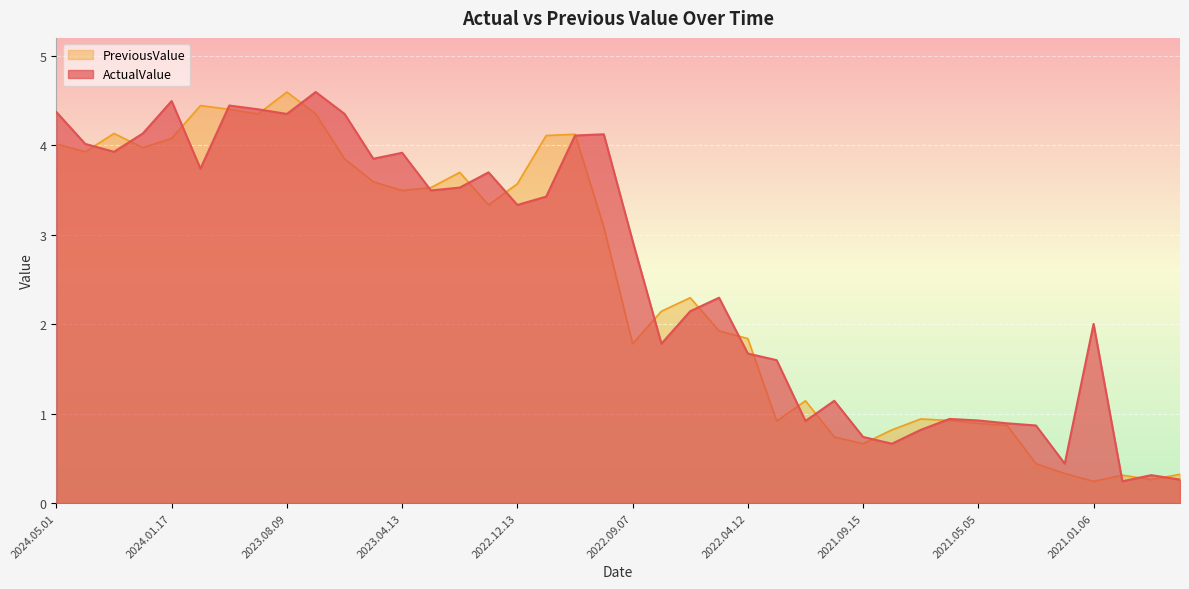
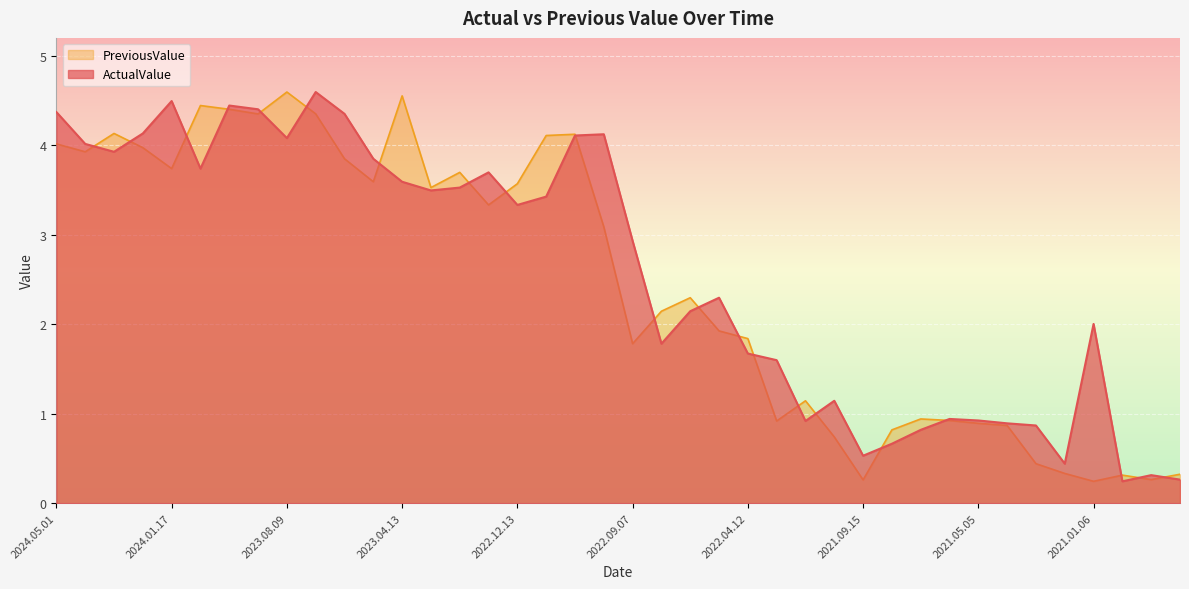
  {
    "PreviousValue": {
      "2024.05.01": 4.0,
-     "2024.01.17": 4.1,
+     "2024.01.17": 3.7,
      "2023.08.09": 4.6,
-     "2023.04.13": 3.5,
+     "2023.04.13": 4.6,
      "2022.12.13": 3.6,
      "2022.09.07": 1.8,
      "2022.04.12": 1.8,
-     "2021.09.15": 0.7,
+     "2021.09.15": 0.3,
      "2021.05.05": 0.9,
      "2021.01.06": 0.2
    },
    "ActualValue": {
      "2024.05.01": 4.4,
      "2024.01.17": 4.5,
-     "2023.08.09": 4.4,
-     "2023.04.13": 3.9,
+     "2023.08.09": 4.1,
+     "2023.04.13": 3.6,
      "2022.12.13": 3.3,
      "2022.09.07": 2.9,
      "2022.04.12": 1.7,
-     "2021.09.15": 0.7,
+     "2021.09.15": 0.5,
      "2021.05.05": 0.9,
      "2021.01.06": 2.0
    }
  }
